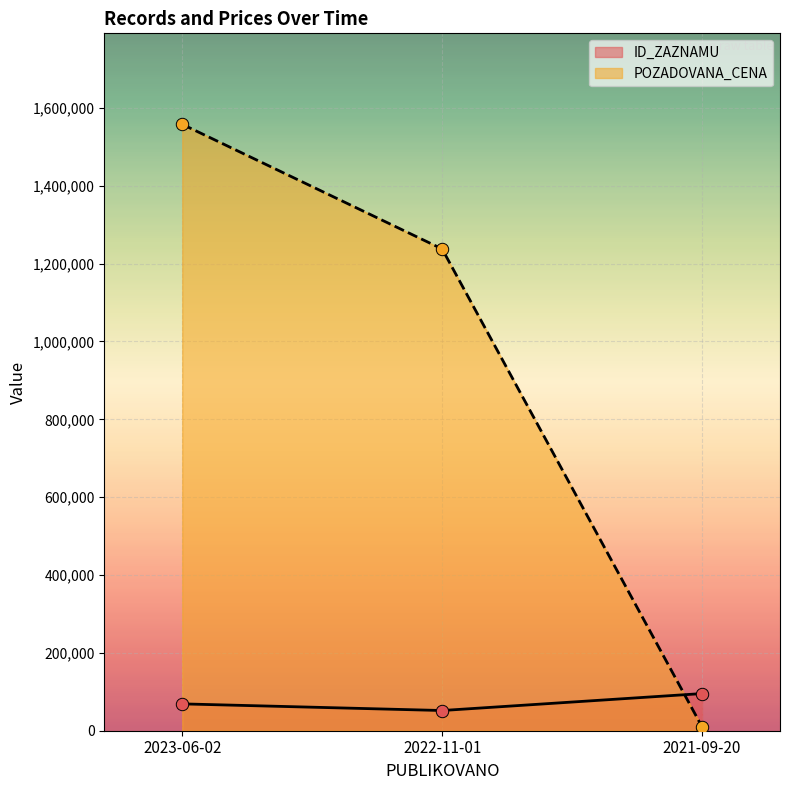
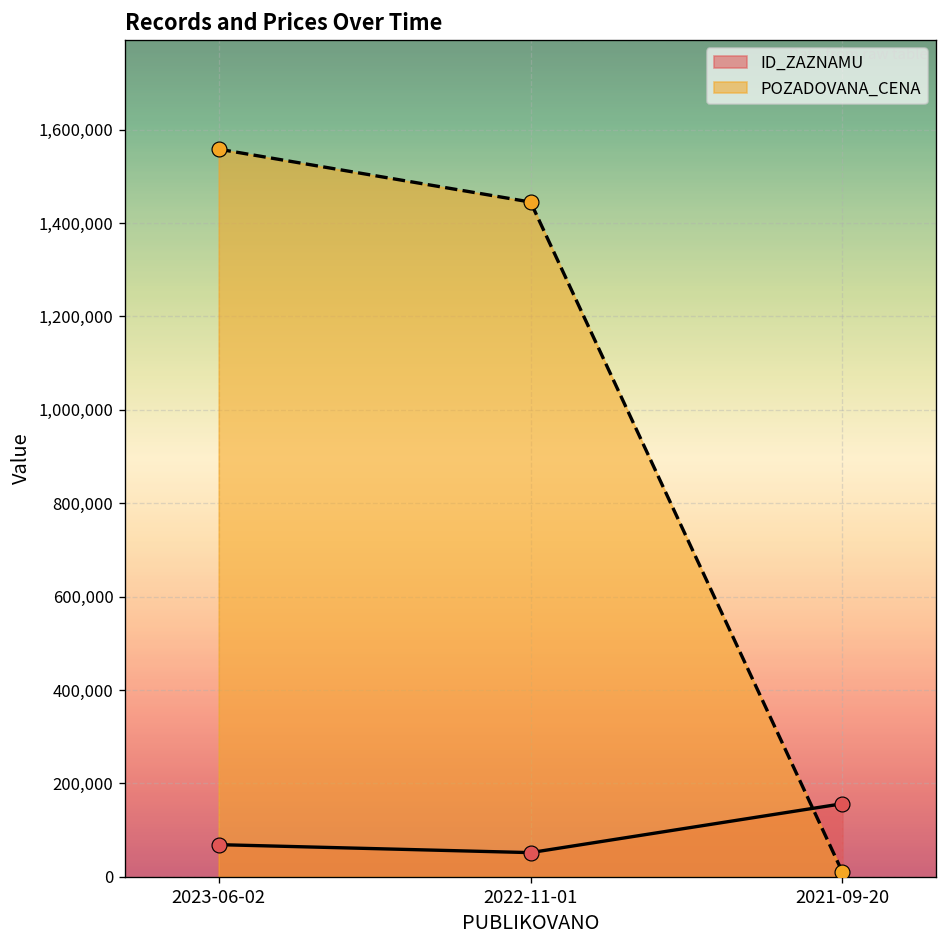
  {
    "ID_ZAZNAMU": {
      "2023-06-02": "70,000",
      "2022-11-01": "50,000",
-     "2021-09-20": "100,000"
+     "2021-09-20": "160,000"
    },
    "POZADOVANA_CENA": {
      "2023-06-02": "1,560,000",
-     "2022-11-01": "1,240,000",
+     "2022-11-01": "1,440,000",
      "2021-09-20": "10,000"
    }
  }
